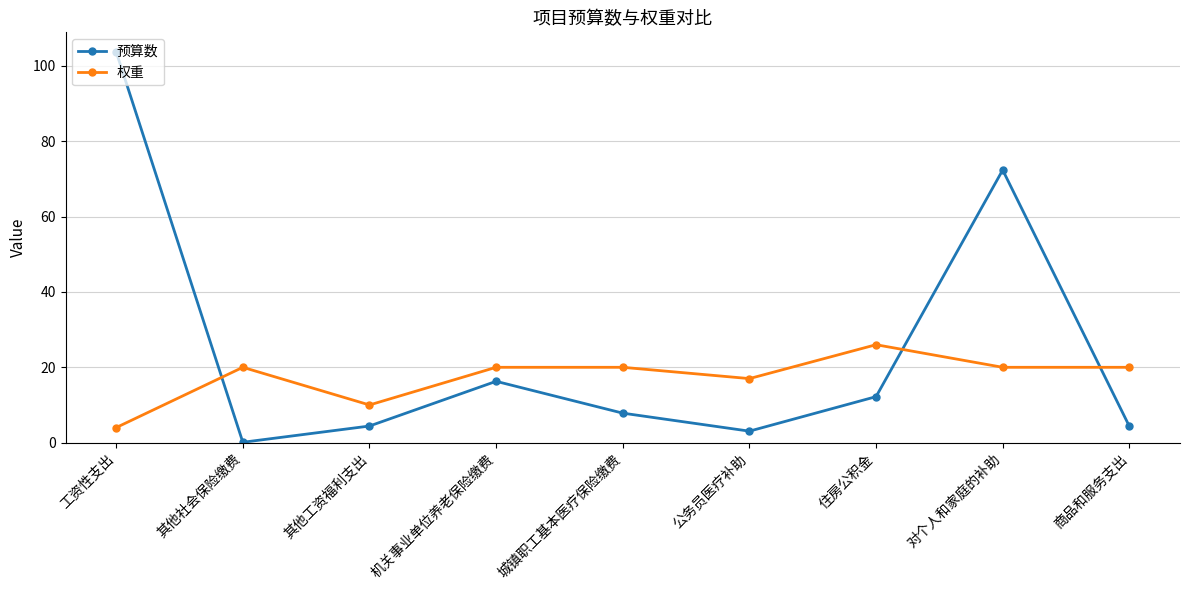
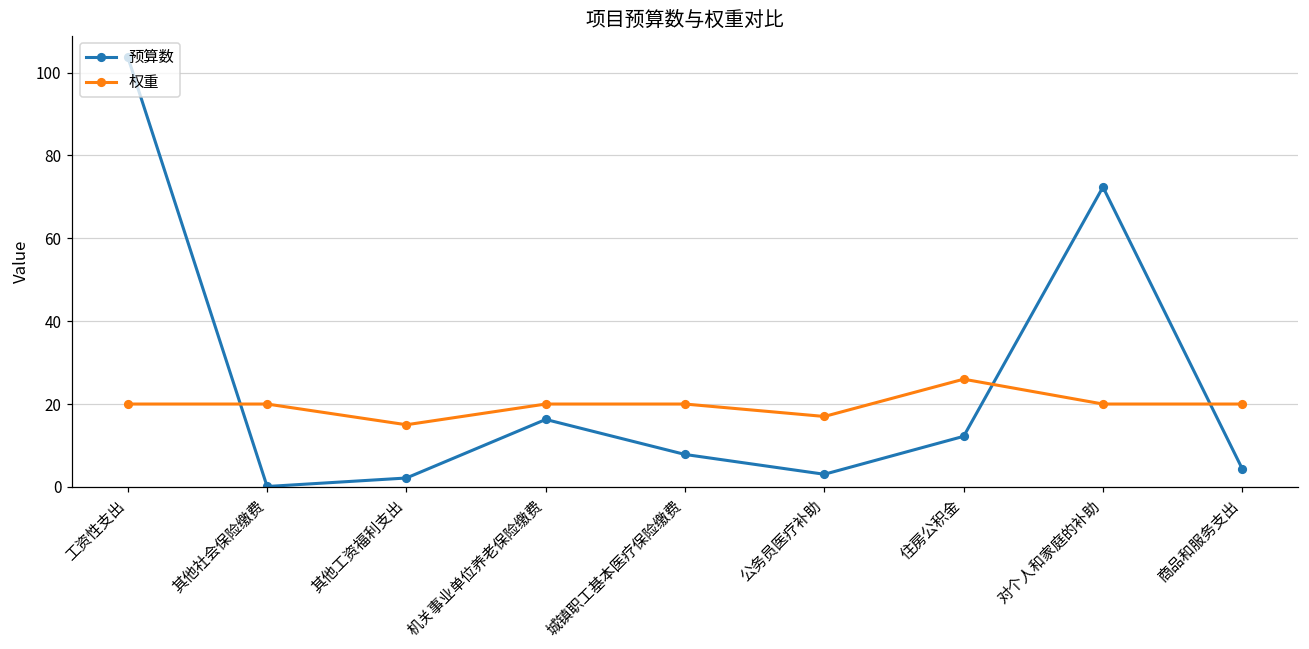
  {
    "预算数": {
      "其他社会保险缴费": 0,
-     "其他工资福利支出": 4,
+     "其他工资福利支出": 2,
      "机关事业单位养老保险缴费": 16,
      "城镇职工基本医疗保险缴费": 8,
      "公务员医疗补助": 3,
      "住房公积金": 12,
      "对个人和家庭的补助": 72,
      "商品和服务支出": 4
    },
    "权重": {
-     "工资性支出": 4,
+     "工资性支出": 20,
      "其他社会保险缴费": 20,
-     "其他工资福利支出": 10,
+     "其他工资福利支出": 15,
      "机关事业单位养老保险缴费": 20,
      "城镇职工基本医疗保险缴费": 20,
      "公务员医疗补助": 17,
      "住房公积金": 26,
      "对个人和家庭的补助": 20,
      "商品和服务支出": 20
    }
  }
